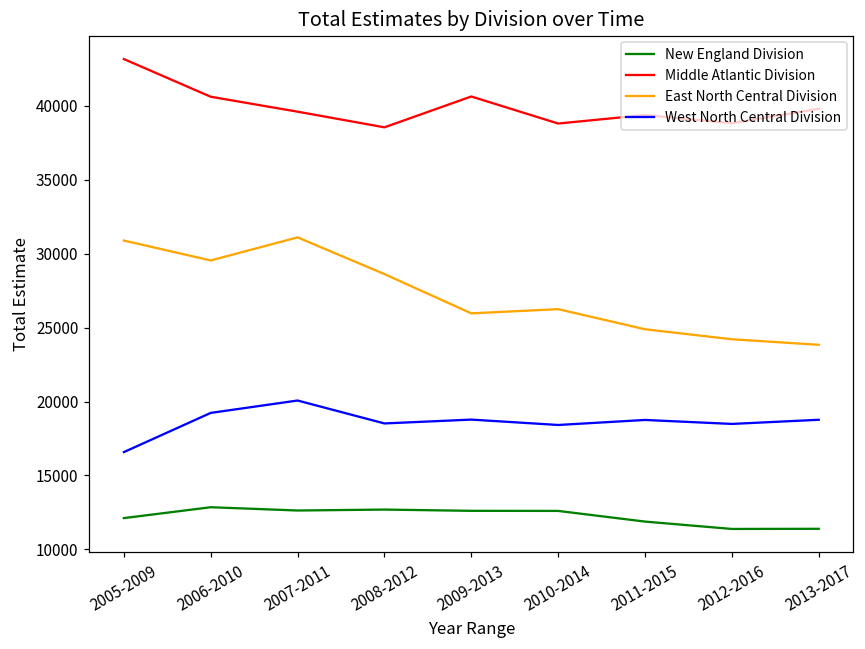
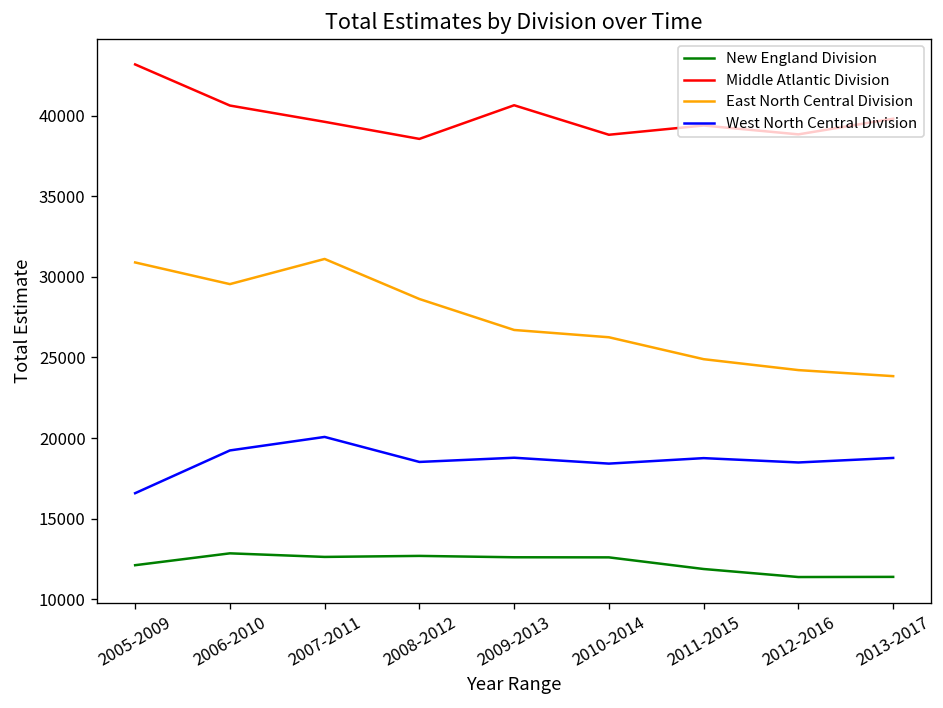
  {
    "New England Division": {
      "2005-2009": 12100,
      "2006-2010": 12800,
      "2007-2011": 12600,
      "2008-2012": 12700,
      "2009-2013": 12600,
      "2010-2014": 12600,
      "2011-2015": 11900,
      "2012-2016": 11400,
      "2013-2017": 11400
    },
    "Middle Atlantic Division": {
      "2005-2009": 43200,
      "2006-2010": 40600,
      "2007-2011": 39600,
      "2008-2012": 38600,
      "2009-2013": 40600,
      "2010-2014": 38800
    },
    "East North Central Division": {
      "2005-2009": 30900,
      "2006-2010": 29500,
      "2007-2011": 31100,
      "2008-2012": 28600,
-     "2009-2013": 26000,
+     "2009-2013": 26700,
      "2010-2014": 26300,
      "2011-2015": 24900,
      "2012-2016": 24200,
      "2013-2017": 23800
    },
    "West North Central Division": {
      "2005-2009": 16600,
      "2006-2010": 19200,
      "2007-2011": 20100,
      "2008-2012": 18500,
      "2009-2013": 18800,
      "2010-2014": 18400,
      "2011-2015": 18800,
      "2012-2016": 18500,
      "2013-2017": 18800
    }
  }
